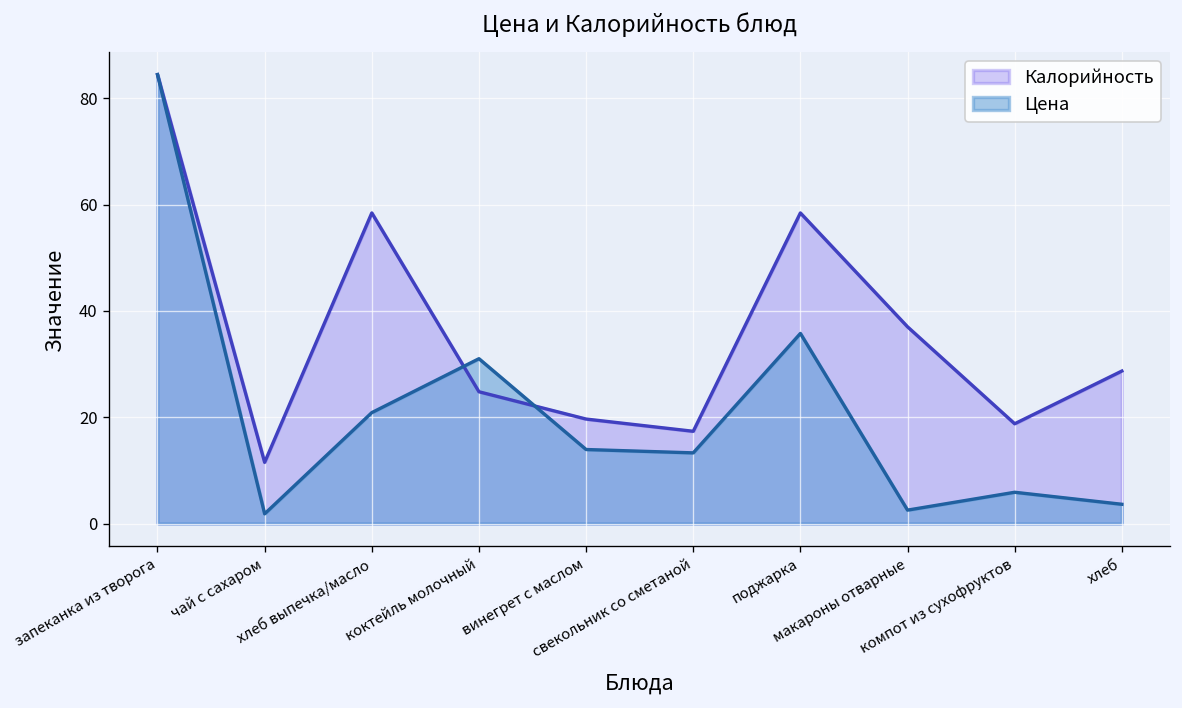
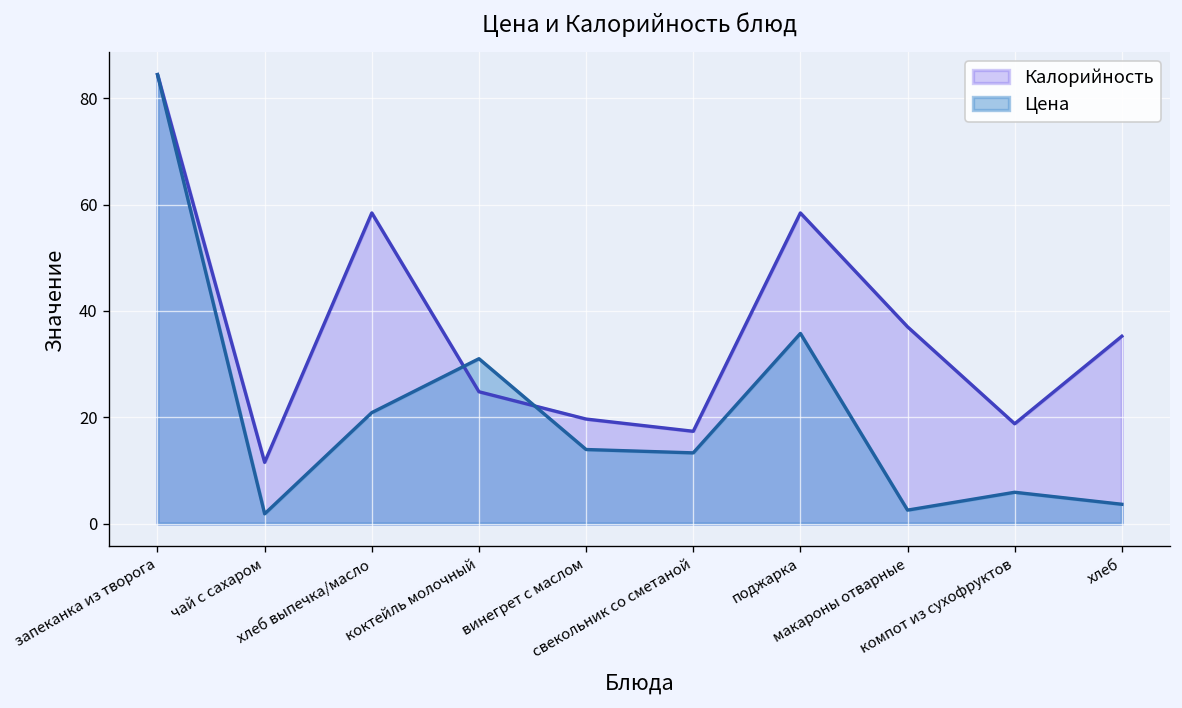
  {
    "Калорийность": {
      "чай с сахаром": 12,
      "хлеб выпечка/масло": 58,
      "коктейль молочный": 25,
      "винегрет с маслом": 20,
      "свекольник со сметаной": 17,
      "поджарка": 58,
      "макароны отварные": 37,
      "компот из сухофруктов": 19,
-     "хлеб": 29
+     "хлеб": 35
    },
    "Цена": {
      "чай с сахаром": 2,
      "хлеб выпечка/масло": 21,
      "коктейль молочный": 31,
      "винегрет с маслом": 14,
      "свекольник со сметаной": 13,
      "поджарка": 36,
      "макароны отварные": 3,
      "компот из сухофруктов": 6,
      "хлеб": 4
    }
  }
